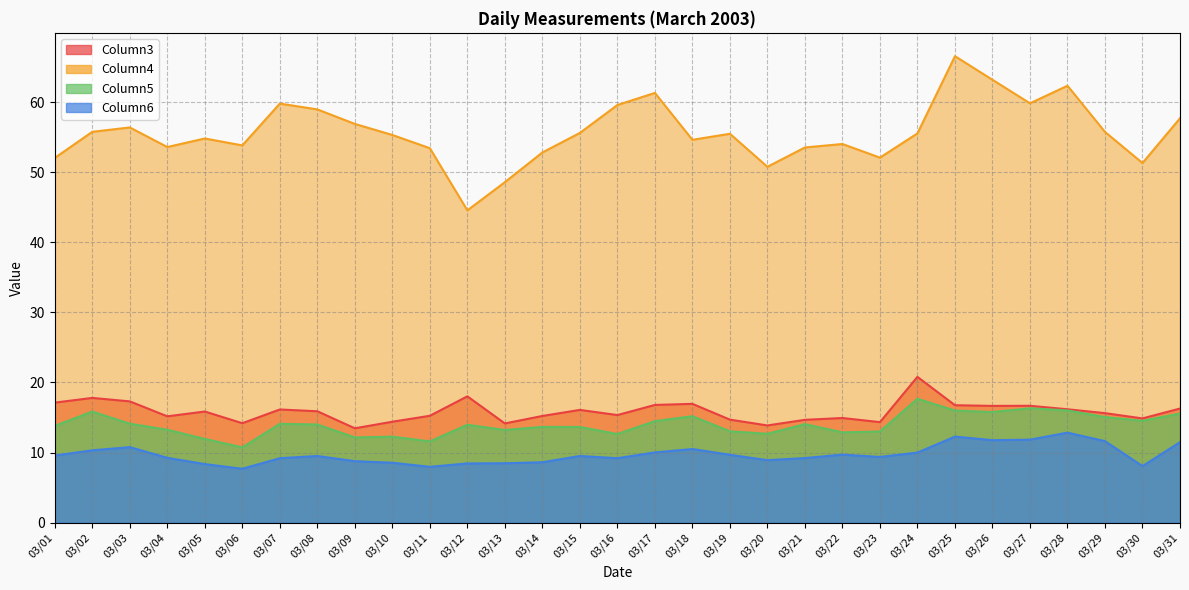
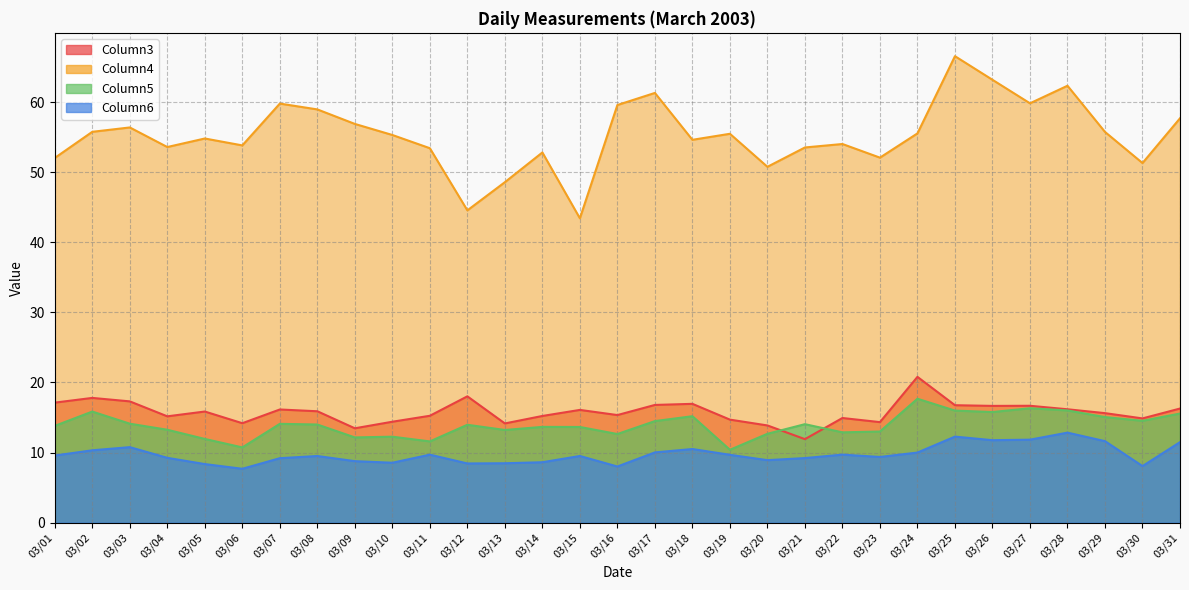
  {
    "Column3": {
      "03/01": 17,
      "03/02": 18,
      "03/03": 17,
      "03/04": 15,
      "03/05": 16,
      "03/06": 14,
      "03/07": 16,
      "03/08": 16,
      "03/09": 13,
      "03/10": 14,
      "03/11": 15,
      "03/12": 18,
      "03/13": 14,
      "03/14": 15,
      "03/15": 16,
      "03/16": 15,
      "03/17": 17,
      "03/18": 17,
      "03/19": 15,
      "03/20": 14,
-     "03/21": 15,
+     "03/21": 12,
      "03/22": 15,
      "03/23": 14,
      "03/24": 21,
      "03/25": 17,
      "03/26": 17,
      "03/29": 16,
      "03/31": 16
    },
    "Column4": {
      "03/01": 52,
      "03/02": 56,
      "03/03": 56,
      "03/04": 54,
      "03/05": 55,
      "03/06": 54,
      "03/07": 60,
      "03/08": 59,
      "03/09": 57,
      "03/10": 55,
      "03/11": 53,
      "03/12": 45,
      "03/13": 49,
      "03/14": 53,
-     "03/15": 56,
+     "03/15": 43,
      "03/16": 60,
      "03/17": 61,
      "03/18": 55,
      "03/19": 55,
      "03/20": 51,
      "03/21": 54,
      "03/22": 54,
      "03/23": 52,
      "03/24": 56,
      "03/25": 67,
      "03/26": 63,
      "03/27": 60,
      "03/28": 62,
      "03/29": 56,
      "03/30": 51,
      "03/31": 58
    },
    "Column5": {
      "03/01": 14,
      "03/02": 16,
      "03/03": 14,
      "03/04": 13,
      "03/05": 12,
      "03/06": 11,
      "03/07": 14,
      "03/08": 14,
      "03/09": 12,
      "03/10": 12,
      "03/11": 12,
      "03/12": 14,
      "03/13": 13,
      "03/14": 14,
      "03/15": 14,
      "03/16": 13,
      "03/17": 14,
      "03/18": 15,
-     "03/19": 13,
+     "03/19": 10,
      "03/20": 13,
      "03/21": 14,
      "03/22": 13,
      "03/23": 13,
      "03/24": 18,
      "03/25": 16,
      "03/26": 16,
      "03/29": 15,
      "03/31": 16
    },
    "Column6": {
      "03/01": 10,
      "03/02": 10,
      "03/03": 11,
      "03/04": 9,
      "03/05": 8,
      "03/06": 8,
      "03/07": 9,
      "03/08": 10,
      "03/09": 9,
      "03/10": 9,
-     "03/11": 8,
+     "03/11": 10,
      "03/12": 8,
      "03/13": 8,
      "03/14": 9,
      "03/15": 10,
-     "03/16": 9,
+     "03/16": 8,
      "03/17": 10,
      "03/18": 11,
      "03/19": 10,
      "03/20": 9,
      "03/21": 9,
      "03/22": 10,
      "03/23": 9,
      "03/24": 10,
      "03/25": 12,
      "03/26": 12,
      "03/27": 12,
      "03/28": 13,
      "03/29": 12,
      "03/30": 8,
      "03/31": 11
    }
  }
